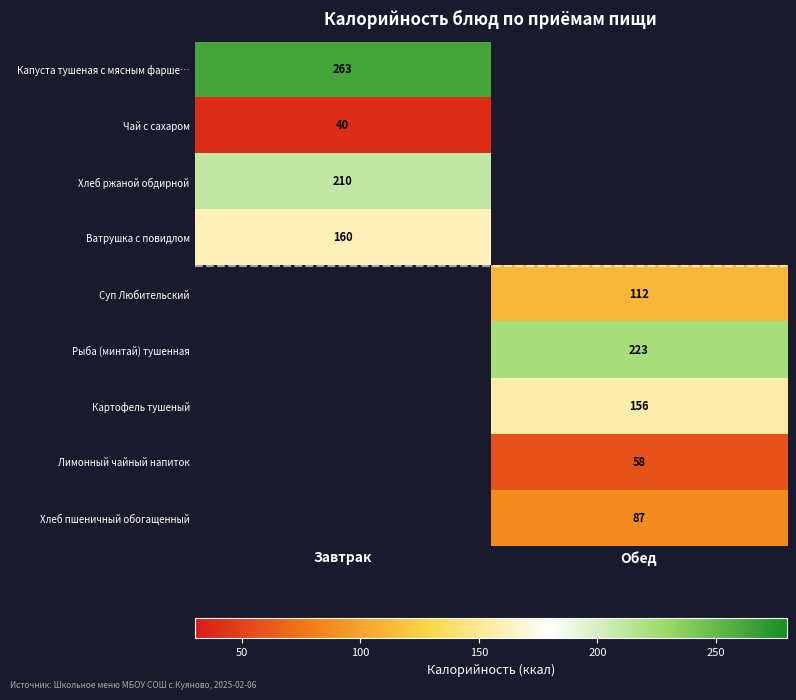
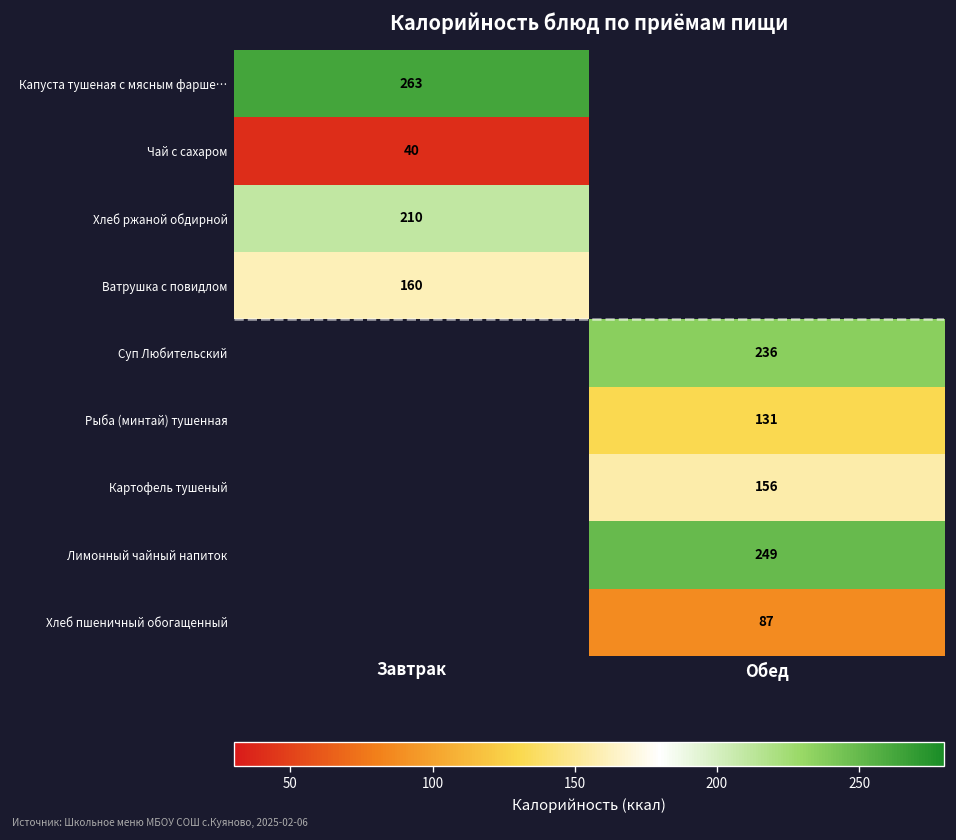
  {
    "Капуста тушеная с мясным фарше…": {
      "Завтрак": 263
    },
    "Чай с сахаром": {
      "Завтрак": 40
    },
    "Хлеб ржаной обдирной": {
      "Завтрак": 210
    },
    "Ватрушка с повидлом": {
      "Завтрак": 160
    },
    "Суп Любительский": {
-     "Обед": 112
+     "Обед": 236
    },
    "Рыба (минтай) тушенная": {
-     "Обед": 223
+     "Обед": 131
    },
    "Картофель тушеный": {
      "Обед": 156
    },
    "Лимонный чайный напиток": {
-     "Обед": 58
+     "Обед": 249
    },
    "Хлеб пшеничный обогащенный": {
      "Обед": 87
    }
  }
